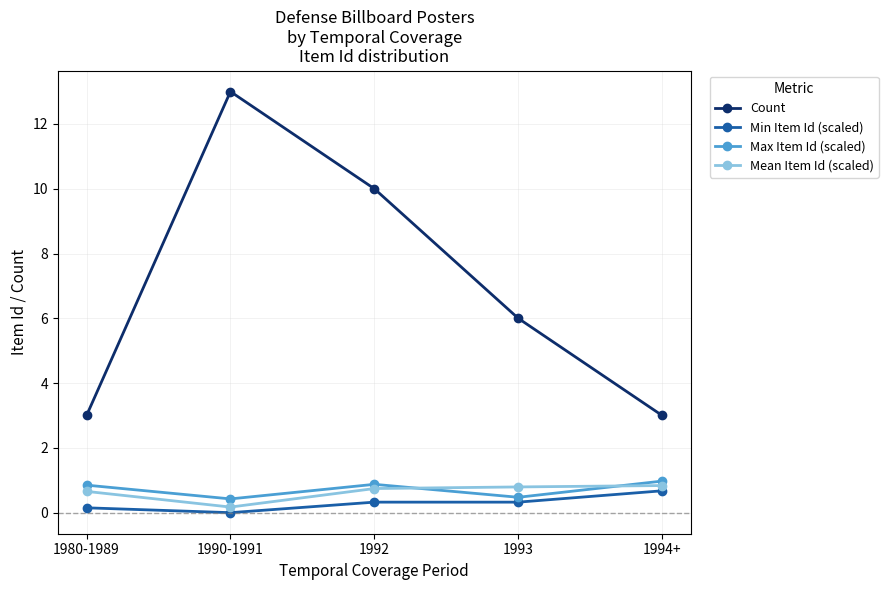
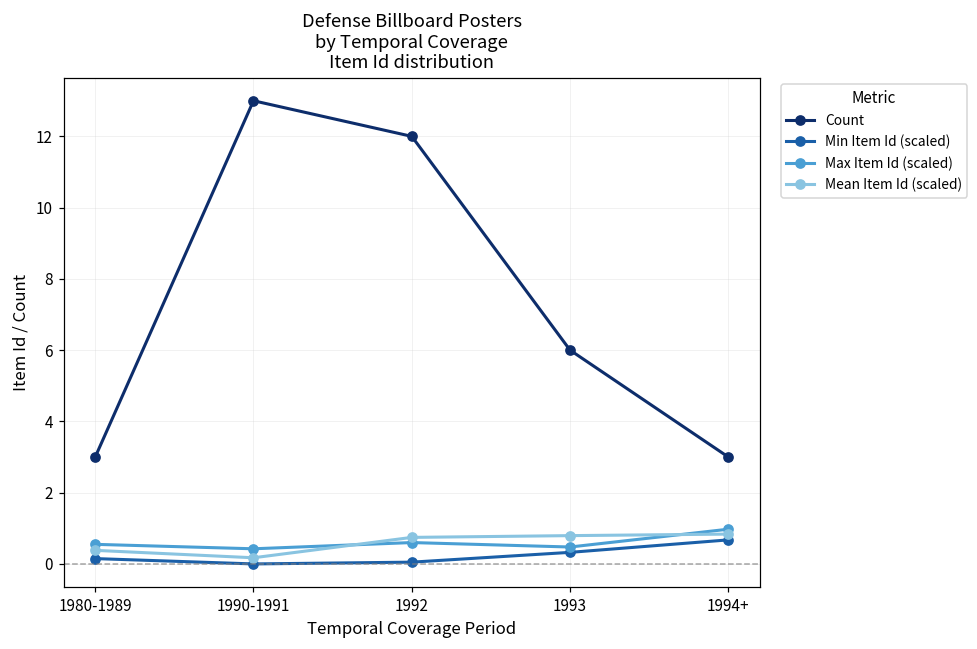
  {
    "Count": {
      "1980-1989": 3,
      "1990-1991": 13,
-     "1992": 10,
+     "1992": 12,
      "1993": 6,
      "1994+": 3
    },
    "Min Item Id (scaled)": {
      "1980-1989": 0.2,
      "1990-1991": 0.0,
-     "1992": 0.3,
+     "1992": 0.1,
      "1993": 0.3,
      "1994+": 0.7
    },
    "Max Item Id (scaled)": {
-     "1980-1989": 0.9,
+     "1980-1989": 0.6,
      "1990-1991": 0.4,
-     "1992": 0.9,
+     "1992": 0.6,
      "1993": 0.5,
      "1994+": 1.0
    },
    "Mean Item Id (scaled)": {
-     "1980-1989": 0.7,
+     "1980-1989": 0.4,
      "1990-1991": 0.2,
      "1992": 0.7,
      "1993": 0.8,
      "1994+": 0.8
    }
  }
